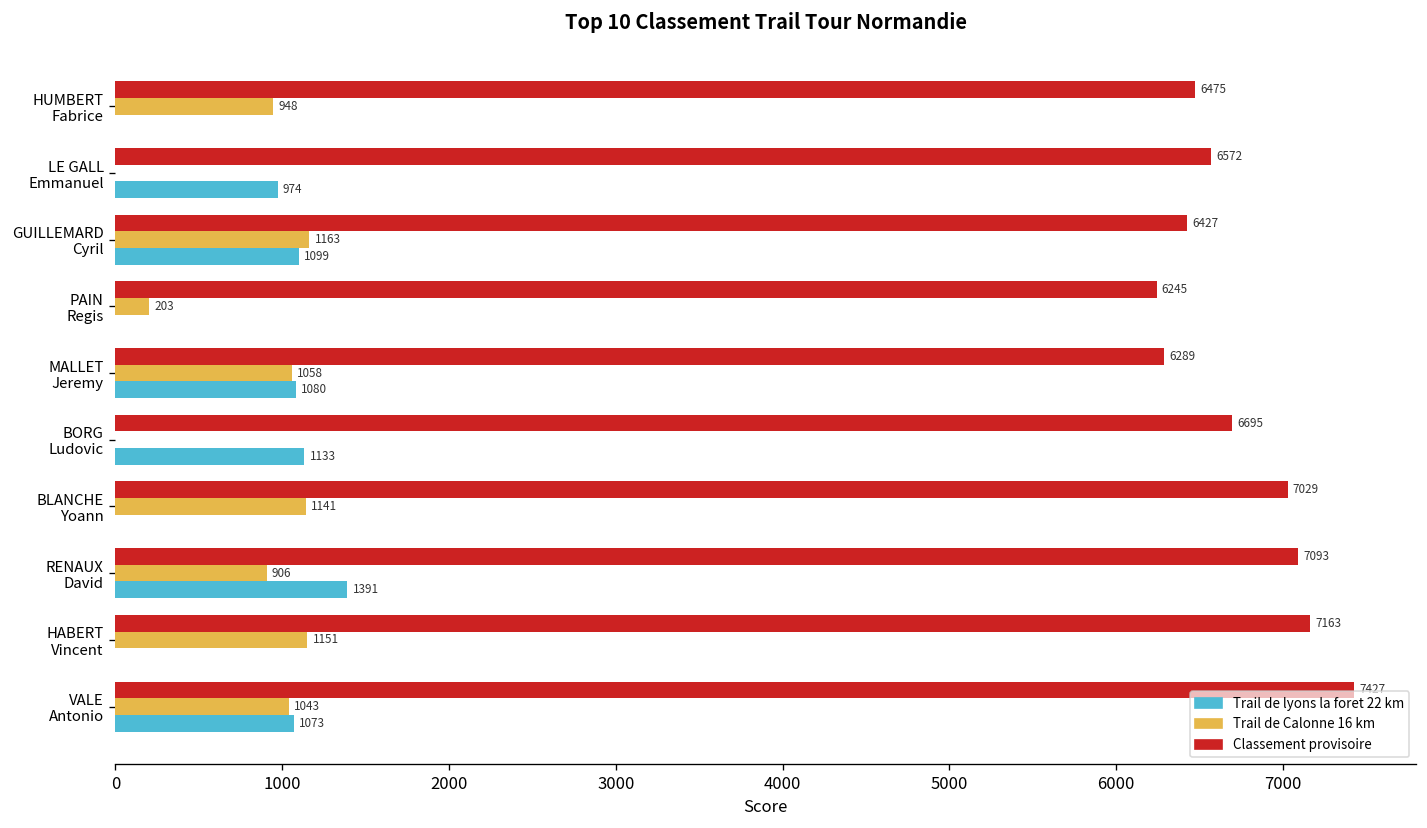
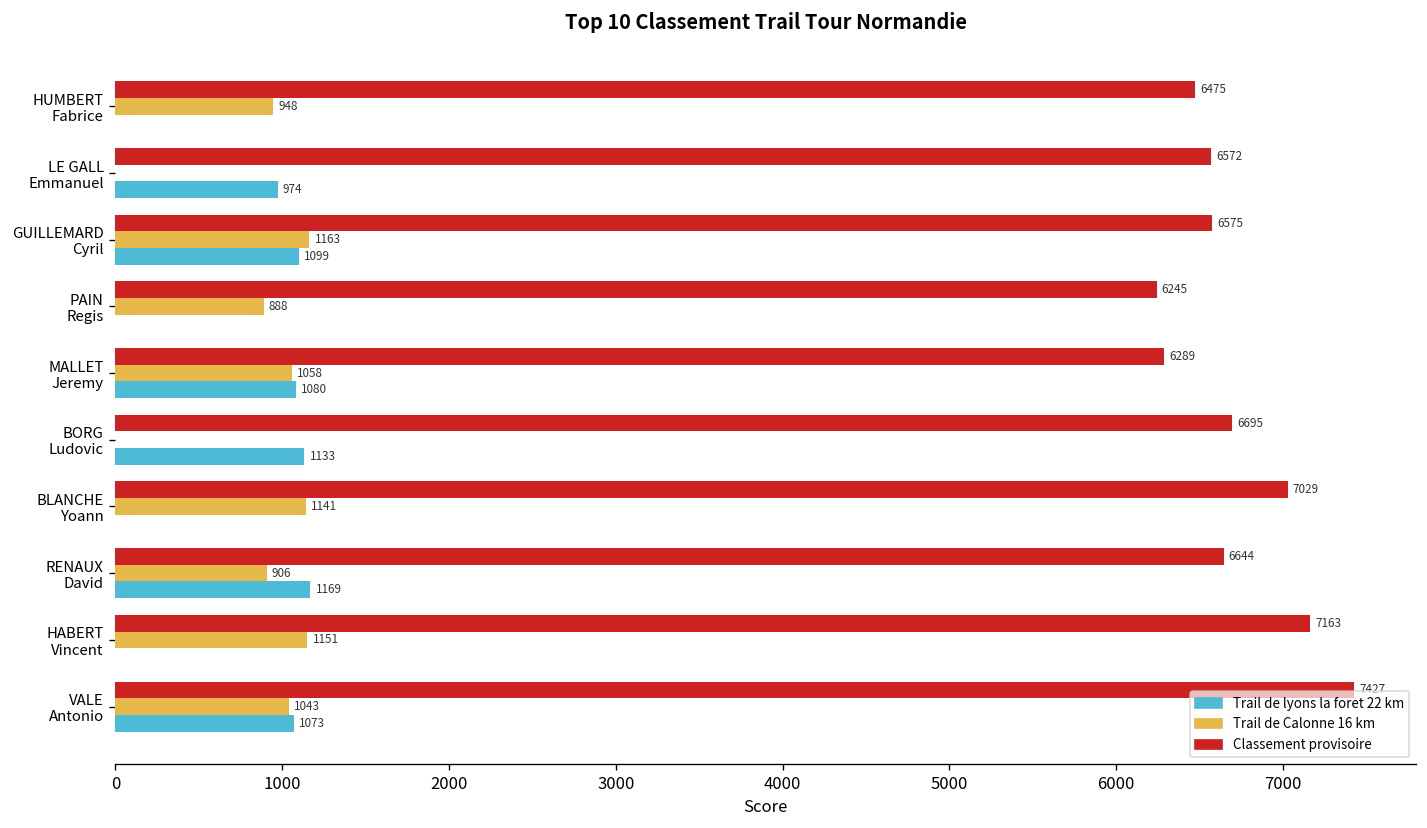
  {
    "Trail de lyons la foret 22 km": {
      "LE GALL Emmanuel": 974,
      "GUILLEMARD Cyril": 1099,
      "MALLET Jeremy": 1080,
      "BORG Ludovic": 1133,
-     "RENAUX David": 1391,
+     "RENAUX David": 1169,
      "VALE Antonio": 1073
    },
    "Trail de Calonne 16 km": {
      "HUMBERT Fabrice": 948,
      "GUILLEMARD Cyril": 1163,
-     "PAIN Regis": 203,
+     "PAIN Regis": 888,
      "MALLET Jeremy": 1058,
      "BLANCHE Yoann": 1141,
      "RENAUX David": 906,
      "HABERT Vincent": 1151,
      "VALE Antonio": 1043
    },
    "Classement provisoire": {
      "HUMBERT Fabrice": 6475,
      "LE GALL Emmanuel": 6572,
-     "GUILLEMARD Cyril": 6427,
+     "GUILLEMARD Cyril": 6575,
      "PAIN Regis": 6245,
      "MALLET Jeremy": 6289,
      "BORG Ludovic": 6695,
      "BLANCHE Yoann": 7029,
-     "RENAUX David": 7093,
+     "RENAUX David": 6644,
      "HABERT Vincent": 7163,
      "VALE Antonio": 7427
    }
  }
